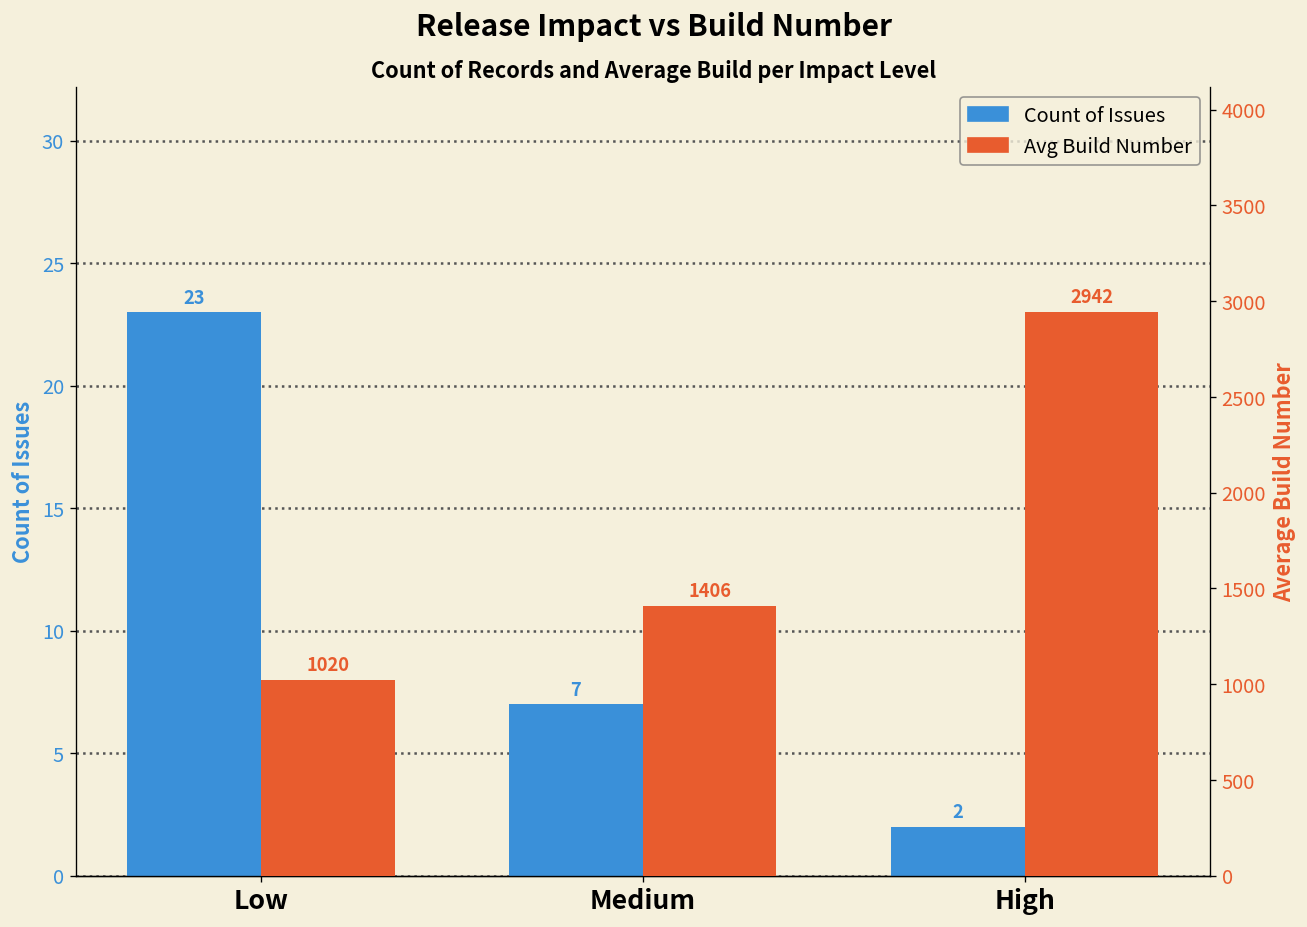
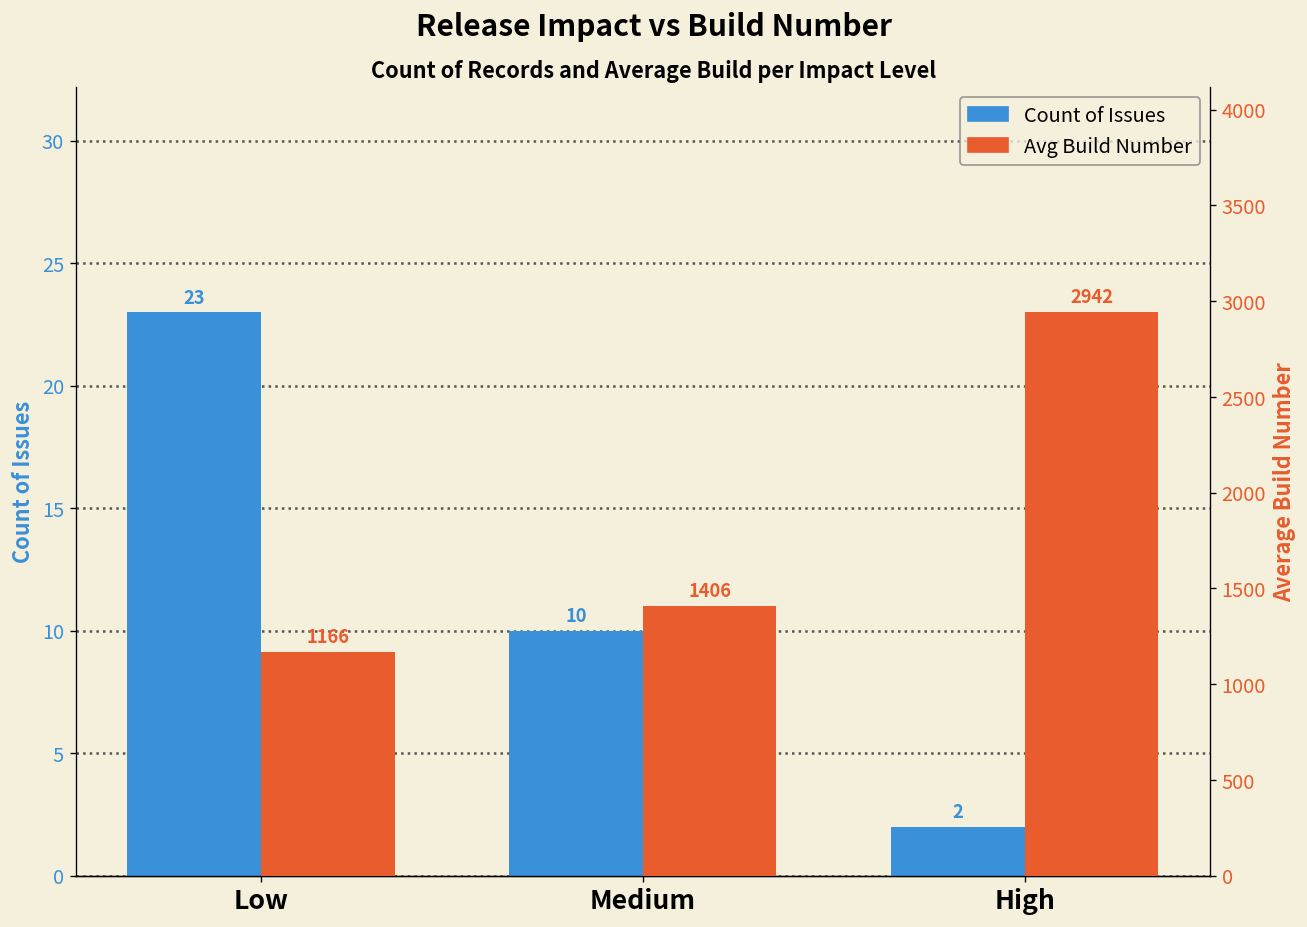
  {
    "Count of Issues": {
      "Low": 23,
-     "Medium": 7,
+     "Medium": 10,
      "High": 2
    },
    "Avg Build Number": {
-     "Low": 1020,
+     "Low": 1166,
      "Medium": 1406,
      "High": 2942
    }
  }
